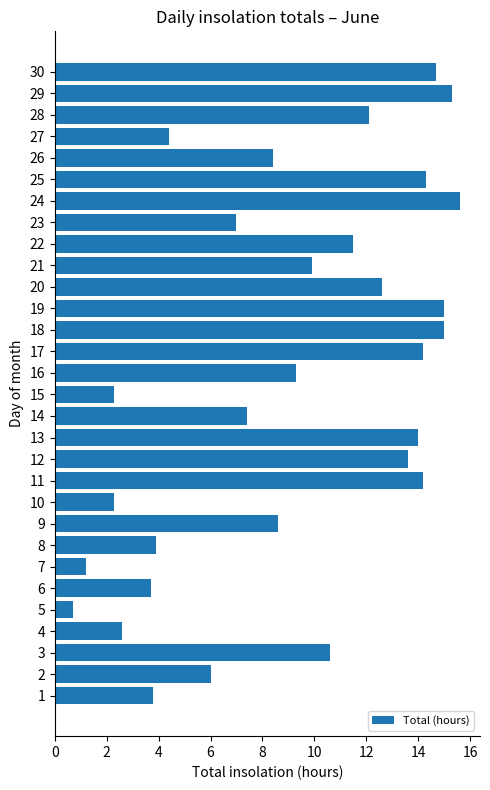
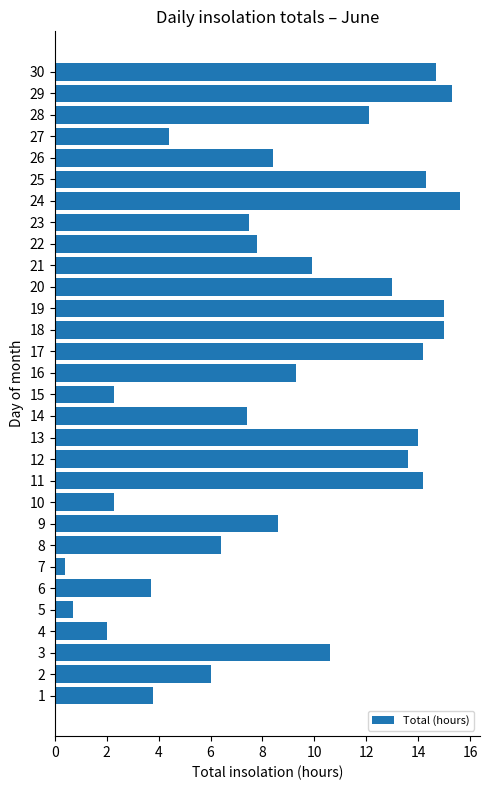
  {
    "30": 14.7,
    "29": 15.3,
    "28": 12.1,
    "27": 4.4,
    "26": 8.4,
    "25": 14.3,
    "24": 15.6,
-   "23": 7.0,
-   "22": 11.5,
+   "23": 7.5,
+   "22": 7.8,
    "21": 9.9,
-   "20": 12.6,
+   "20": 13.0,
    "19": 15.0,
    "18": 15.0,
    "17": 14.2,
    "16": 9.3,
    "15": 2.3,
    "14": 7.4,
    "13": 14.0,
    "12": 13.6,
    "11": 14.2,
    "10": 2.3,
    "9": 8.6,
-   "8": 3.9,
-   "7": 1.2,
+   "8": 6.4,
+   "7": 0.4,
    "6": 3.7,
    "5": 0.7,
-   "4": 2.6,
+   "4": 2.0,
    "3": 10.6,
    "2": 6.0,
    "1": 3.8
  }
